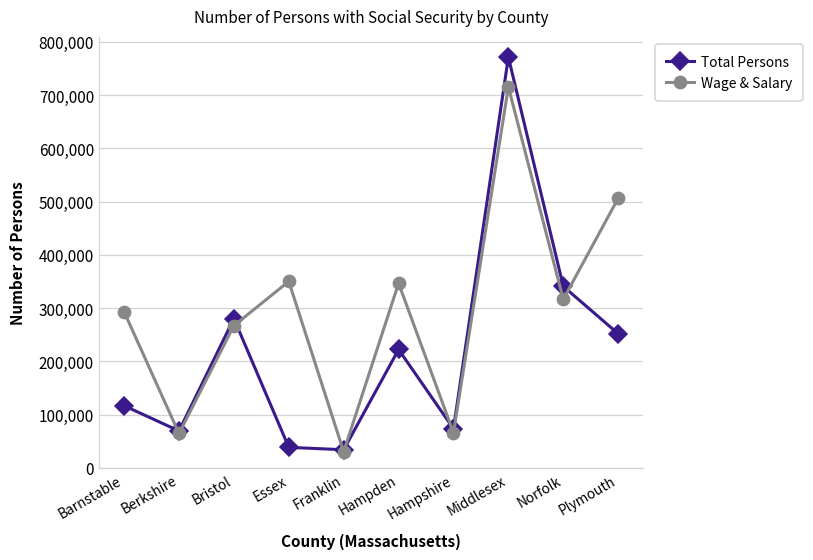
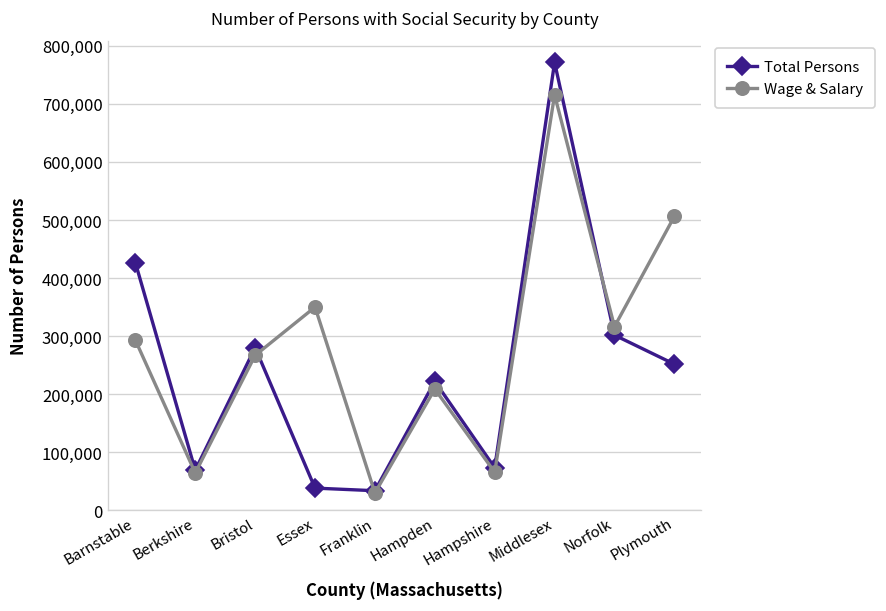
  {
    "Total Persons": {
-     "Barnstable": "120,000",
+     "Barnstable": "430,000",
      "Bristol": "280,000",
      "Essex": "40,000",
      "Hampden": "220,000",
      "Hampshire": "70,000",
      "Middlesex": "770,000",
-     "Norfolk": "340,000",
+     "Norfolk": "300,000",
      "Plymouth": "250,000"
    },
    "Wage & Salary": {
      "Barnstable": "290,000",
      "Bristol": "270,000",
      "Essex": "350,000",
-     "Hampden": "350,000",
+     "Hampden": "210,000",
      "Hampshire": "70,000",
      "Middlesex": "720,000",
      "Norfolk": "320,000",
      "Plymouth": "510,000"
    }
  }
